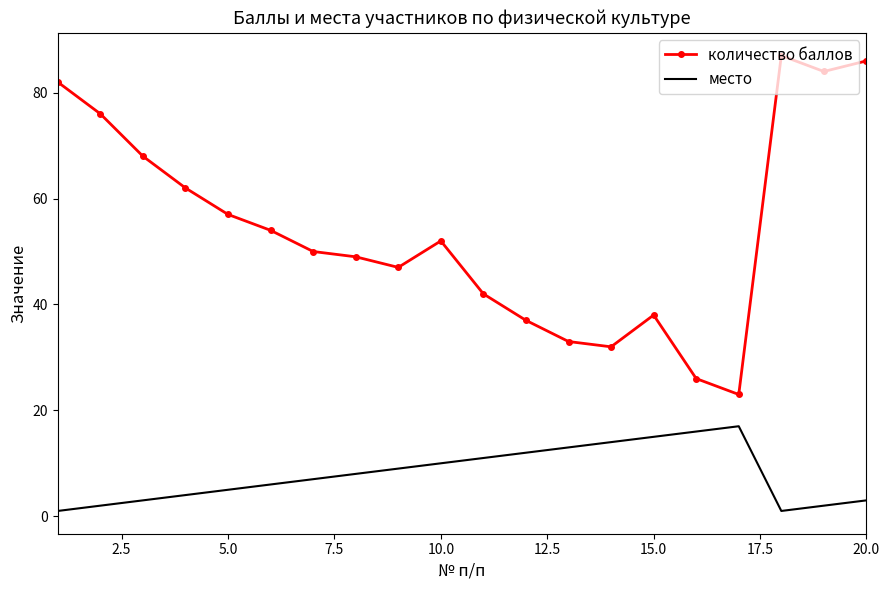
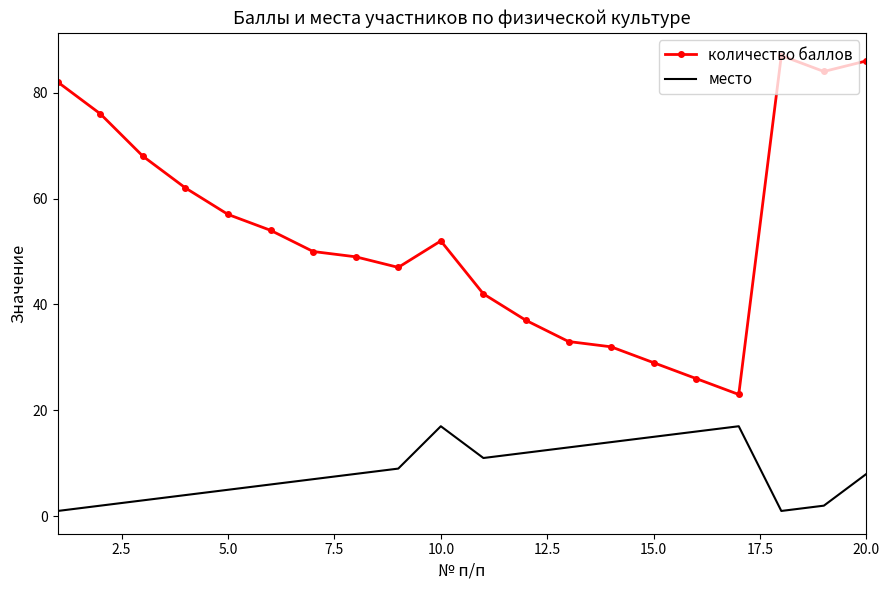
  {
    "количество баллов": {
      "5.0": 57,
      "10.0": 52,
-     "15.0": 38,
+     "15.0": 29,
      "20.0": 86
    },
    "место": {
      "5.0": 5,
-     "10.0": 10,
+     "10.0": 17,
      "15.0": 15,
-     "20.0": 3
+     "20.0": 8
    }
  }
